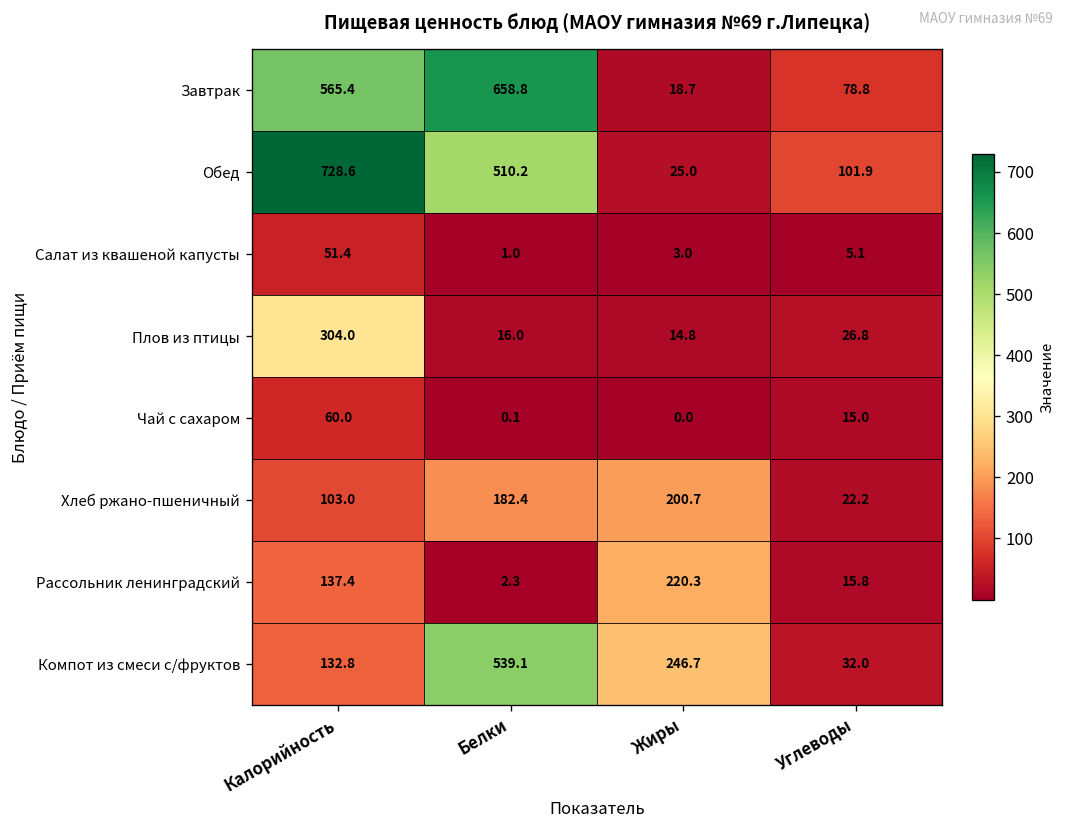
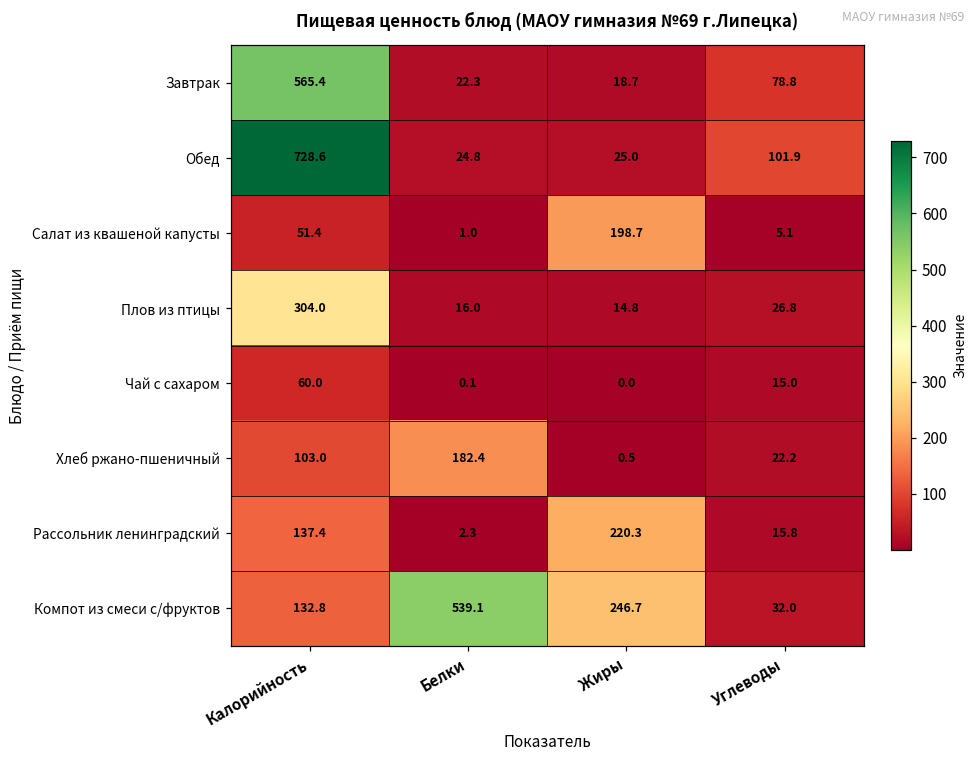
  {
    "Завтрак": {
      "Калорийность": 565.4,
-     "Белки": 658.8,
+     "Белки": 22.3,
      "Жиры": 18.7,
      "Углеводы": 78.8
    },
    "Обед": {
      "Калорийность": 728.6,
-     "Белки": 510.2,
+     "Белки": 24.8,
      "Жиры": 25.0,
      "Углеводы": 101.9
    },
    "Салат из квашеной капусты": {
      "Калорийность": 51.4,
      "Белки": 1.0,
-     "Жиры": 3.0,
+     "Жиры": 198.7,
      "Углеводы": 5.1
    },
    "Плов из птицы": {
      "Калорийность": 304.0,
      "Белки": 16.0,
      "Жиры": 14.8,
      "Углеводы": 26.8
    },
    "Чай с сахаром": {
      "Калорийность": 60.0,
      "Белки": 0.1,
      "Жиры": 0.0,
      "Углеводы": 15.0
    },
    "Хлеб ржано-пшеничный": {
      "Калорийность": 103.0,
      "Белки": 182.4,
-     "Жиры": 200.7,
+     "Жиры": 0.5,
      "Углеводы": 22.2
    },
    "Рассольник ленинградский": {
      "Калорийность": 137.4,
      "Белки": 2.3,
      "Жиры": 220.3,
      "Углеводы": 15.8
    },
    "Компот из смеси с/фруктов": {
      "Калорийность": 132.8,
      "Белки": 539.1,
      "Жиры": 246.7,
      "Углеводы": 32.0
    }
  }
